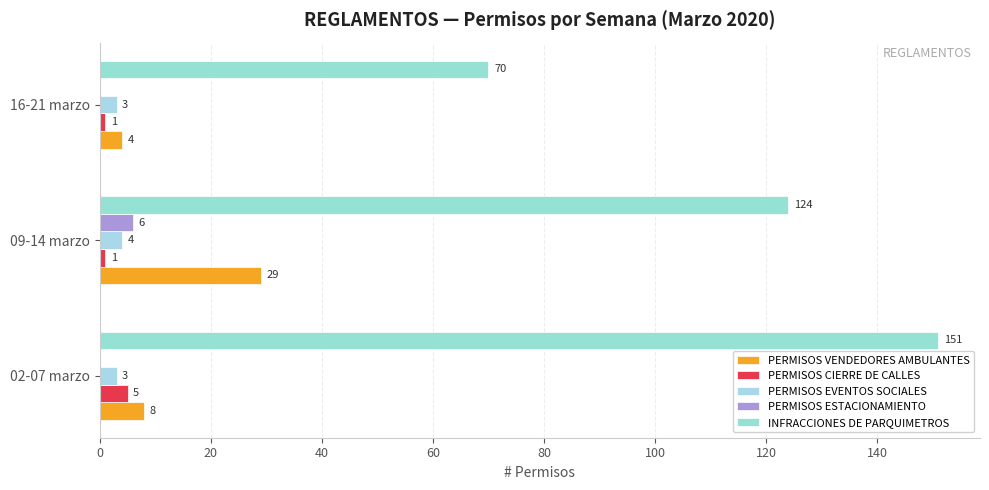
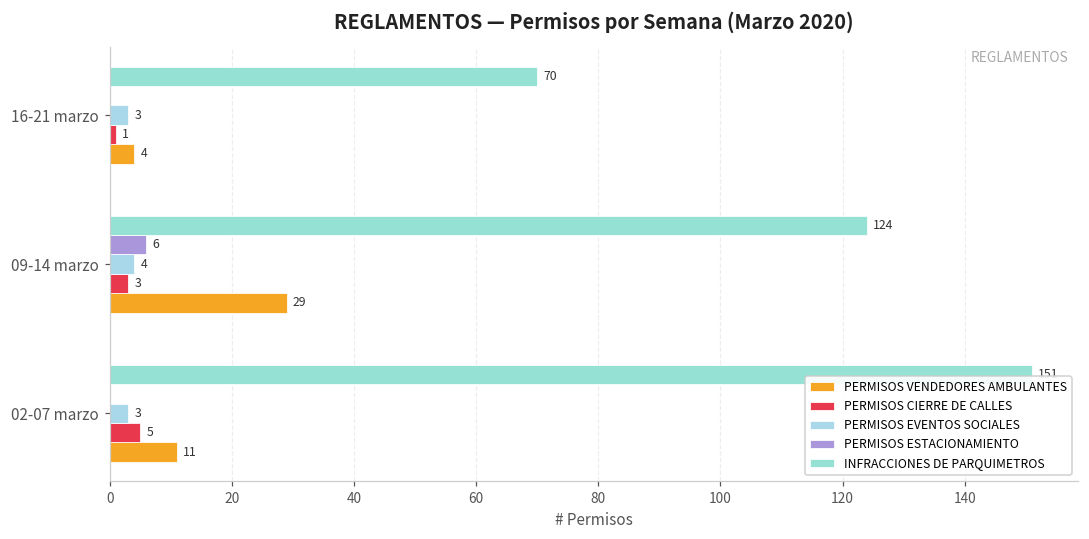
  {
    "PERMISOS VENDEDORES AMBULANTES": {
      "16-21 marzo": 4,
      "09-14 marzo": 29,
-     "02-07 marzo": 8
+     "02-07 marzo": 11
    },
    "PERMISOS CIERRE DE CALLES": {
      "16-21 marzo": 1,
-     "09-14 marzo": 1,
+     "09-14 marzo": 3,
      "02-07 marzo": 5
    },
    "PERMISOS ESTACIONAMIENTO": {
      "09-14 marzo": 6
    }
  }
